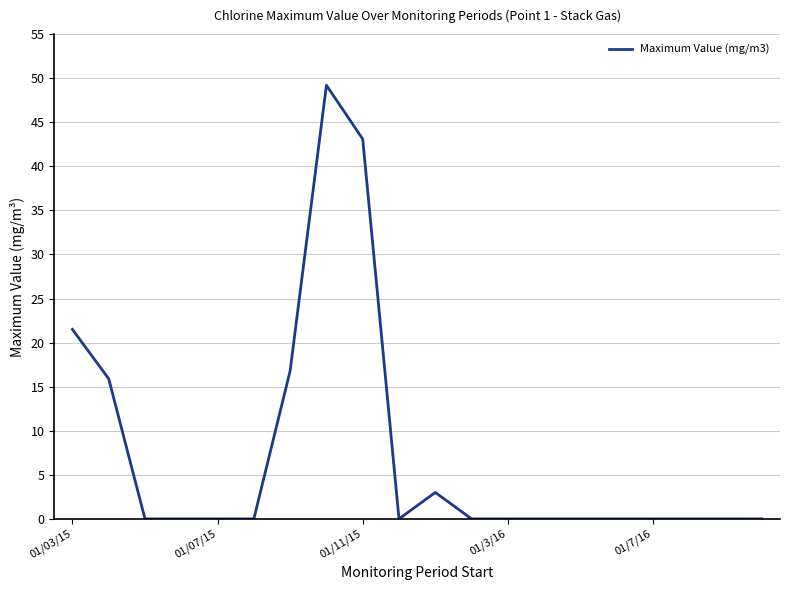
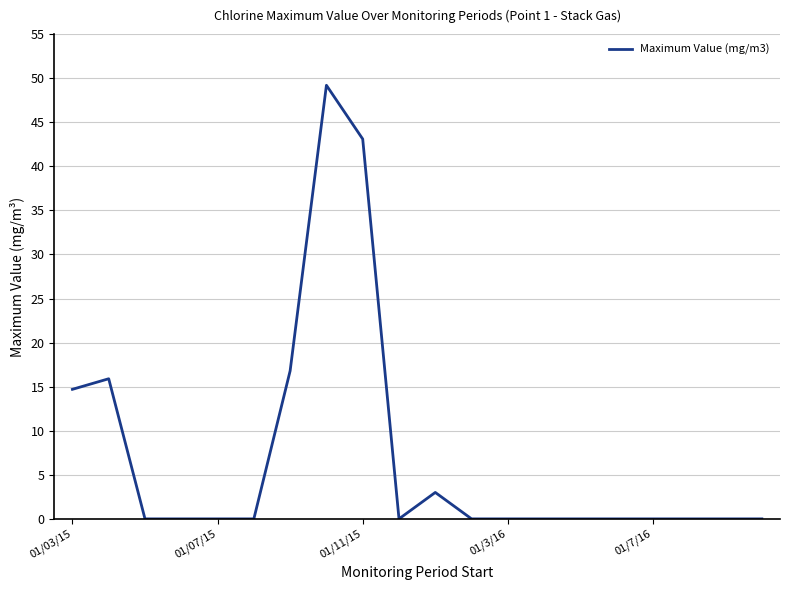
  {
-   "01/03/15": 22,
+   "01/03/15": 15,
    "01/07/15": 0,
    "01/11/15": 43,
    "01/3/16": 0,
    "01/7/16": 0
  }
